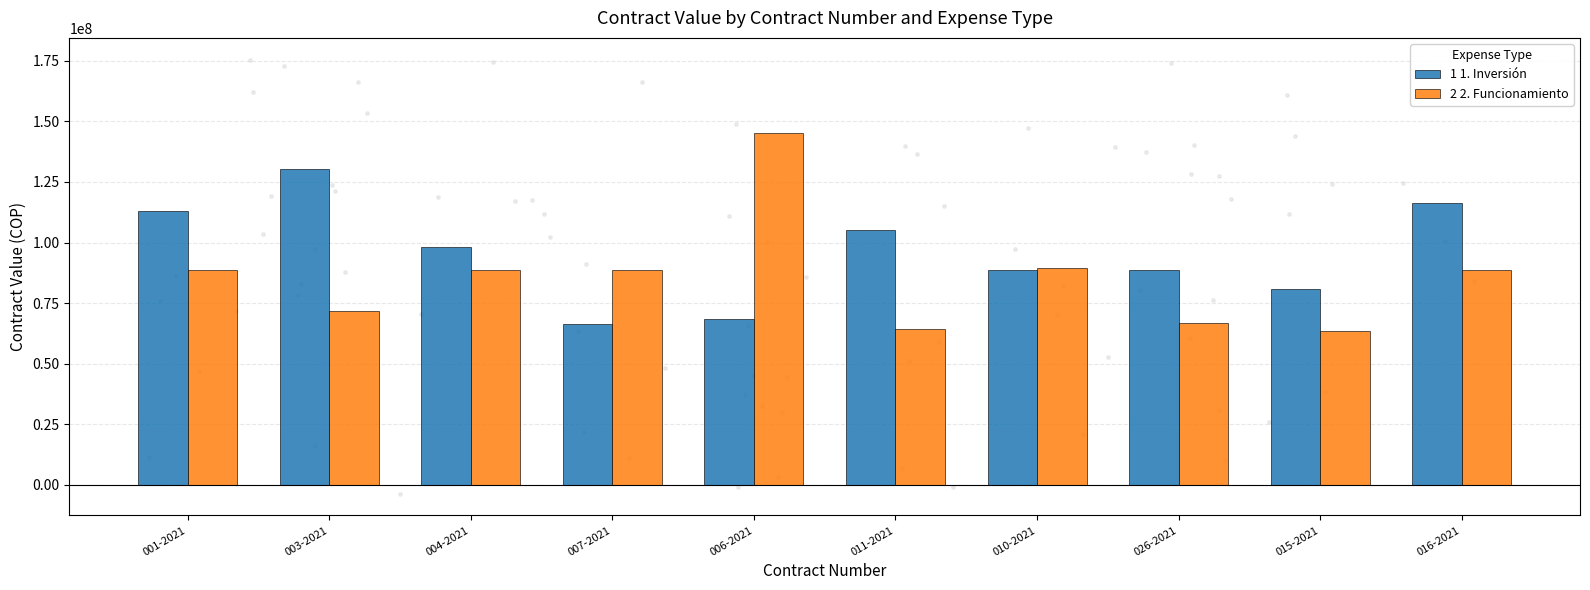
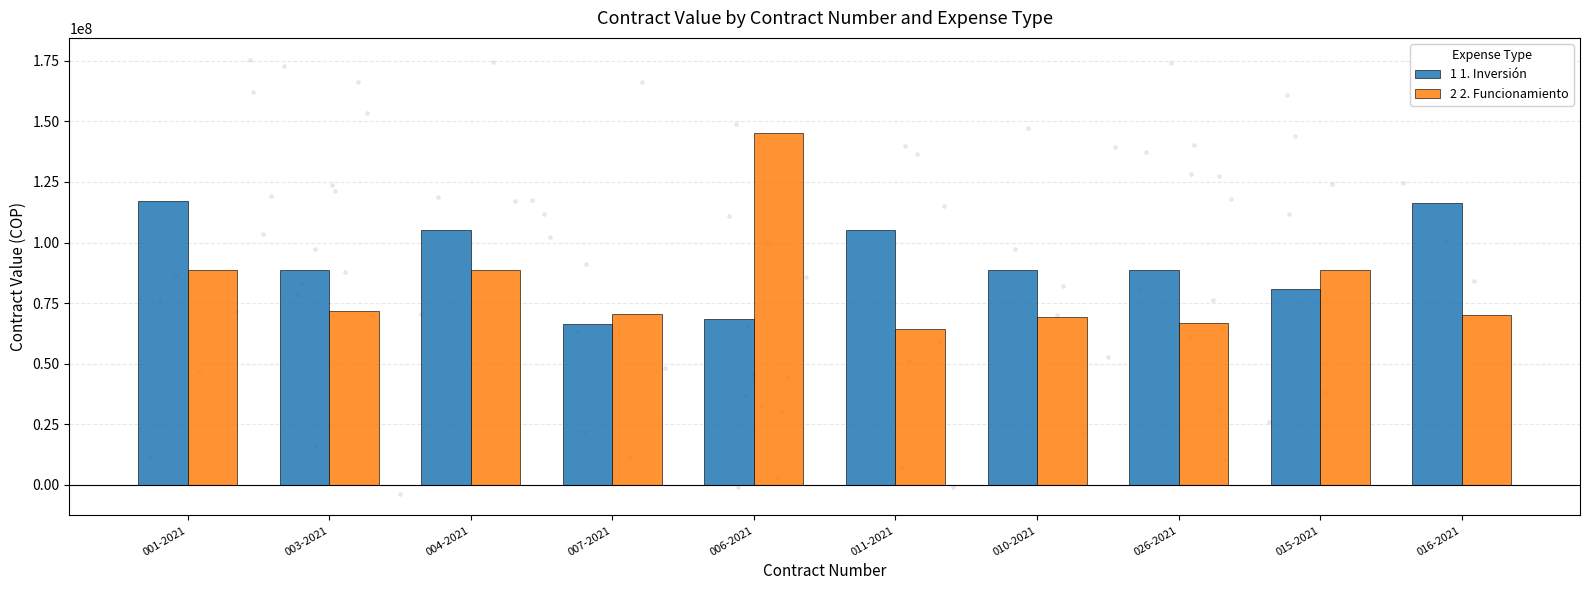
  {
    "1 1. Inversión": {
-     "001-2021": 113000000,
-     "003-2021": 130000000,
-     "004-2021": 98000000,
+     "001-2021": 117000000,
+     "003-2021": 89000000,
+     "004-2021": 105000000,
      "007-2021": 66000000,
      "006-2021": 68000000,
      "011-2021": 105000000,
      "010-2021": 89000000,
      "026-2021": 89000000,
      "015-2021": 81000000,
      "016-2021": 116000000
    },
    "2 2. Funcionamiento": {
      "001-2021": 89000000,
      "003-2021": 72000000,
      "004-2021": 89000000,
-     "007-2021": 89000000,
+     "007-2021": 70000000,
      "006-2021": 145000000,
      "011-2021": 64000000,
-     "010-2021": 90000000,
+     "010-2021": 69000000,
      "026-2021": 67000000,
-     "015-2021": 64000000,
-     "016-2021": 89000000
+     "015-2021": 89000000,
+     "016-2021": 70000000
    }
  }
